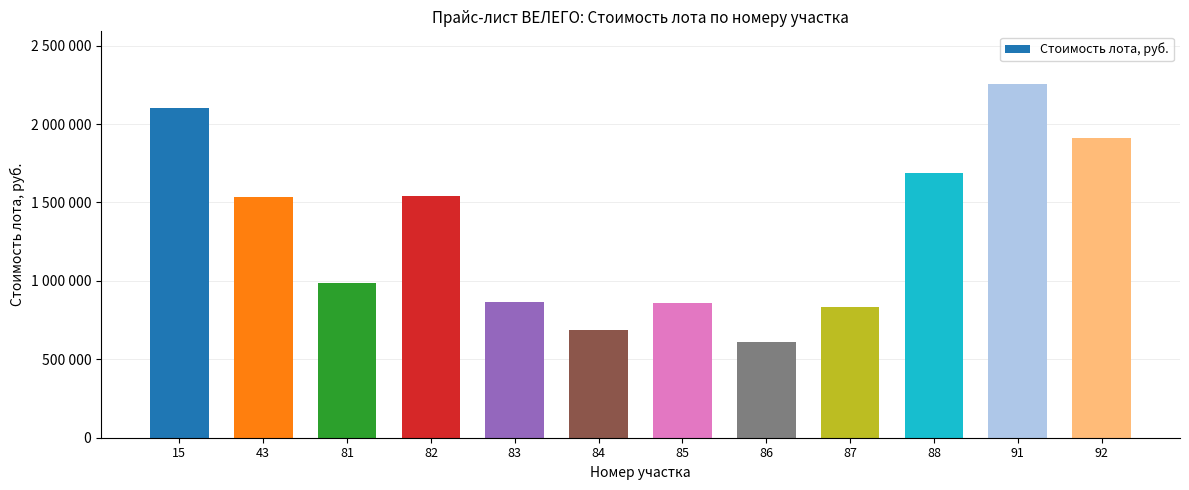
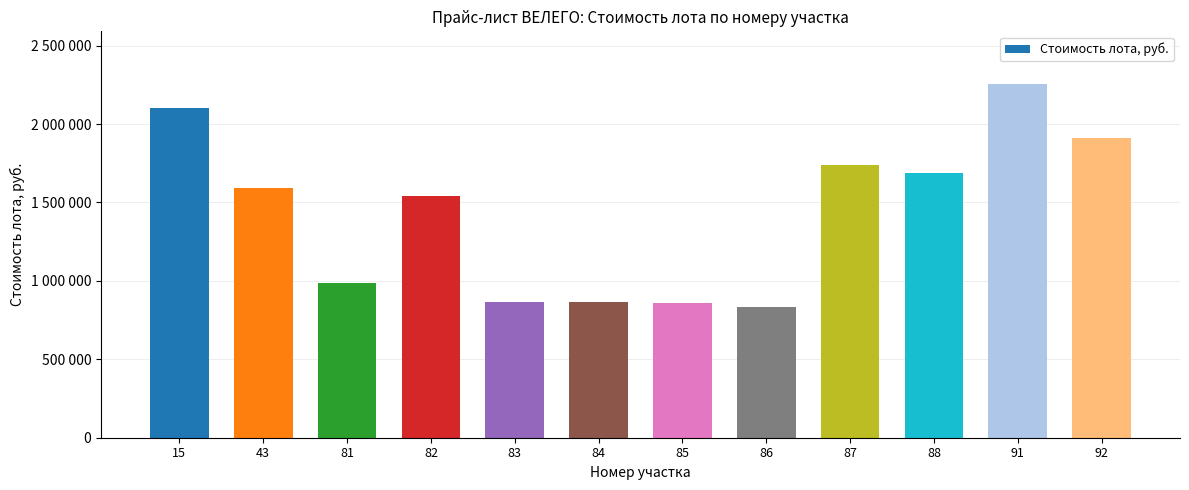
  {
    "15": 2100000,
-   "43": 1540000,
+   "43": 1590000,
    "81": 980000,
    "82": 1540000,
    "83": 870000,
-   "84": 690000,
+   "84": 860000,
    "85": 860000,
-   "86": 610000,
-   "87": 830000,
+   "86": 840000,
+   "87": 1740000,
    "88": 1690000,
    "91": 2250000,
    "92": 1910000
  }
